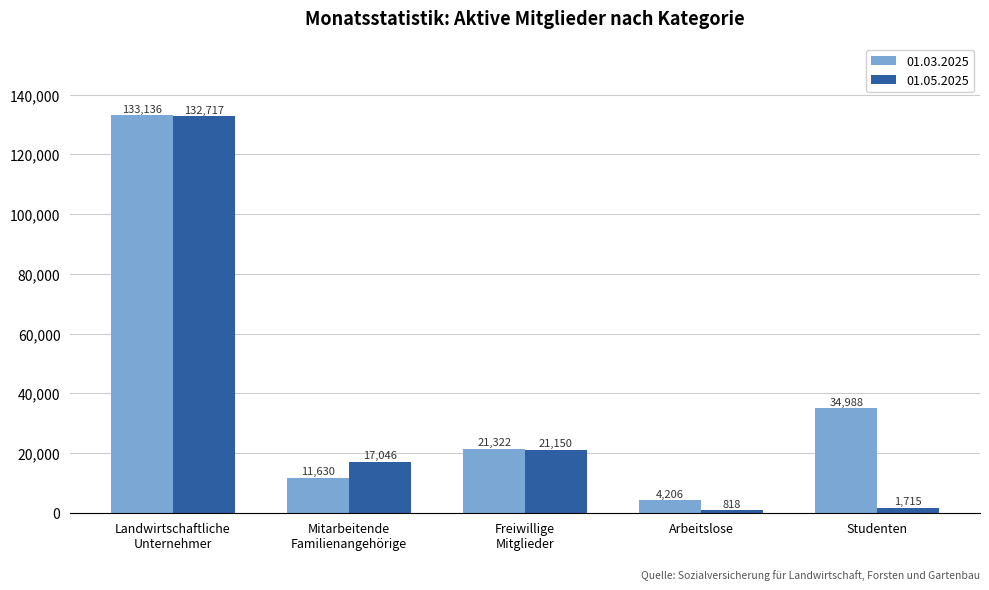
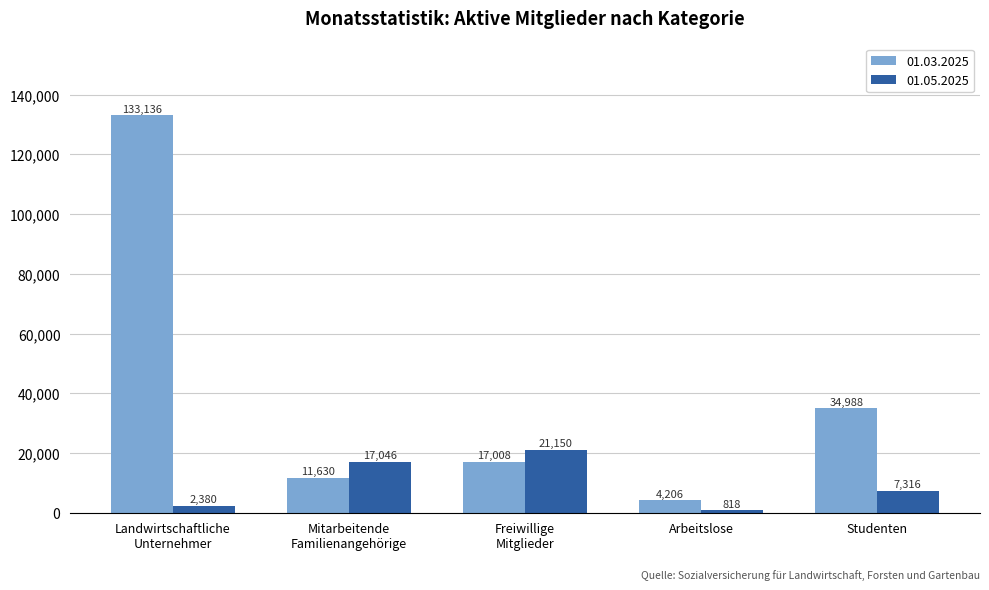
  {
    "01.03.2025": {
      "Landwirtschaftliche Unternehmer": "133,136",
      "Mitarbeitende Familienangehörige": "11,630",
-     "Freiwillige Mitglieder": "21,322",
+     "Freiwillige Mitglieder": "17,008",
      "Arbeitslose": "4,206",
      "Studenten": "34,988"
    },
    "01.05.2025": {
-     "Landwirtschaftliche Unternehmer": "132,717",
+     "Landwirtschaftliche Unternehmer": "2,380",
      "Mitarbeitende Familienangehörige": "17,046",
      "Freiwillige Mitglieder": "21,150",
      "Arbeitslose": "818",
-     "Studenten": "1,715"
+     "Studenten": "7,316"
    }
  }
